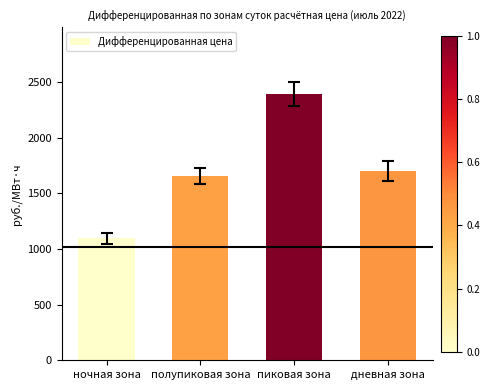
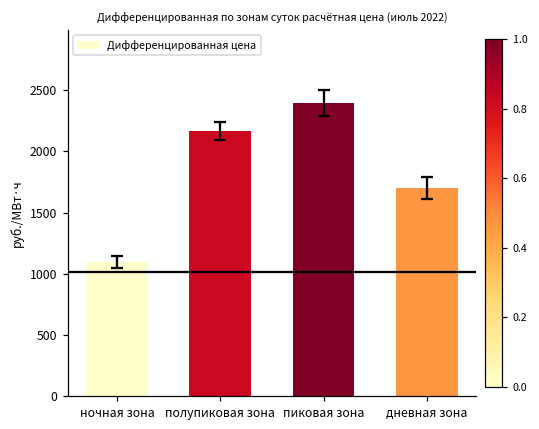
  {
    "Дифференцированная цена": {
      "ночная зона": 1100,
-     "полупиковая зона": 1650,
+     "полупиковая зона": 2170,
      "пиковая зона": 2390,
      "дневная зона": 1700
    }
  }
